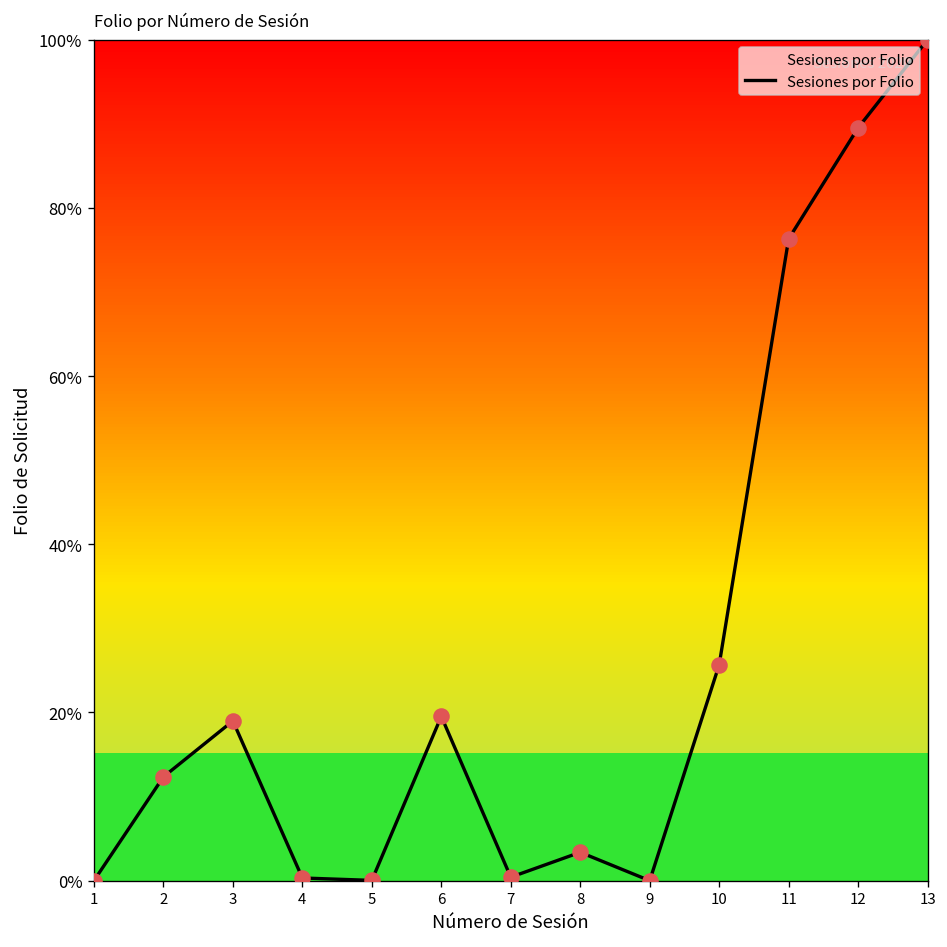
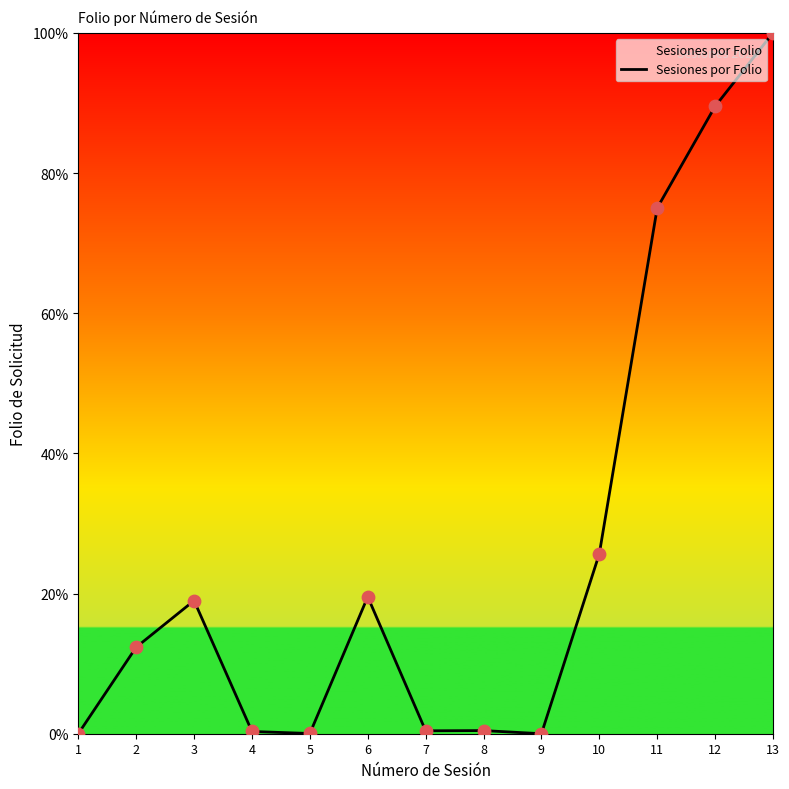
  {
    "1": "0%",
    "2": "12%",
    "3": "19%",
    "4": "0%",
    "5": "0%",
    "6": "20%",
    "7": "0%",
-   "8": "3%",
+   "8": "0%",
    "9": "0%",
    "10": "26%",
-   "11": "76%",
+   "11": "75%",
    "12": "90%"
  }
